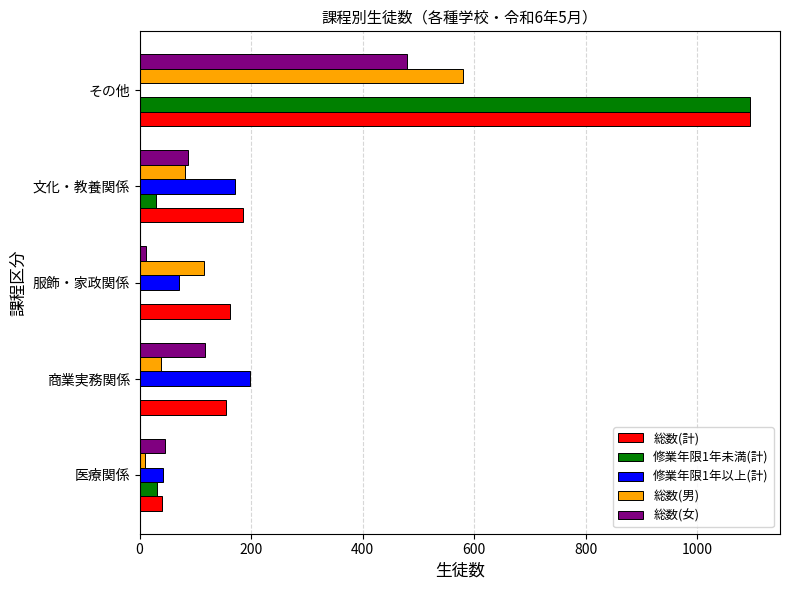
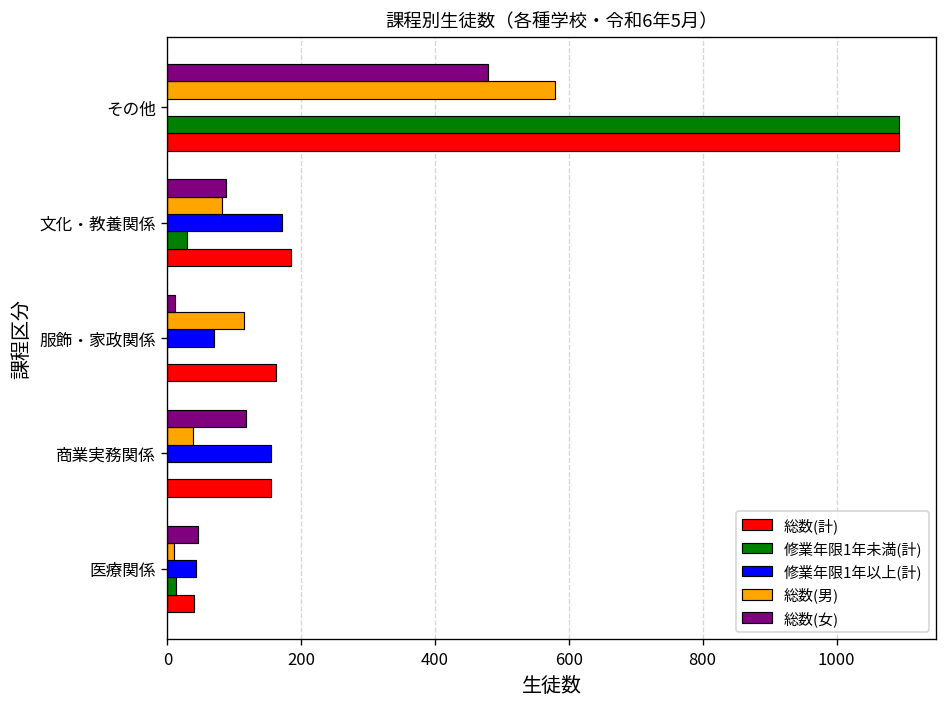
  {
    "総数(計)": {
      "その他": 1090,
      "文化・教養関係": 190,
      "服飾・家政関係": 160,
      "商業実務関係": 160,
      "医療関係": 40
    },
    "修業年限1年未満(計)": {
      "その他": 1090,
      "文化・教養関係": 30,
      "服飾・家政関係": 0,
      "商業実務関係": 0,
-     "医療関係": 30
+     "医療関係": 10
    },
    "修業年限1年以上(計)": {
      "その他": 0,
      "文化・教養関係": 170,
      "服飾・家政関係": 70,
-     "商業実務関係": 200,
+     "商業実務関係": 160,
      "医療関係": 40
    },
    "総数(男)": {
      "その他": 580,
      "文化・教養関係": 80,
      "服飾・家政関係": 120,
      "商業実務関係": 40,
      "医療関係": 10
    },
    "総数(女)": {
      "その他": 480,
      "文化・教養関係": 90,
      "服飾・家政関係": 10,
      "商業実務関係": 120,
      "医療関係": 50
    }
  }
